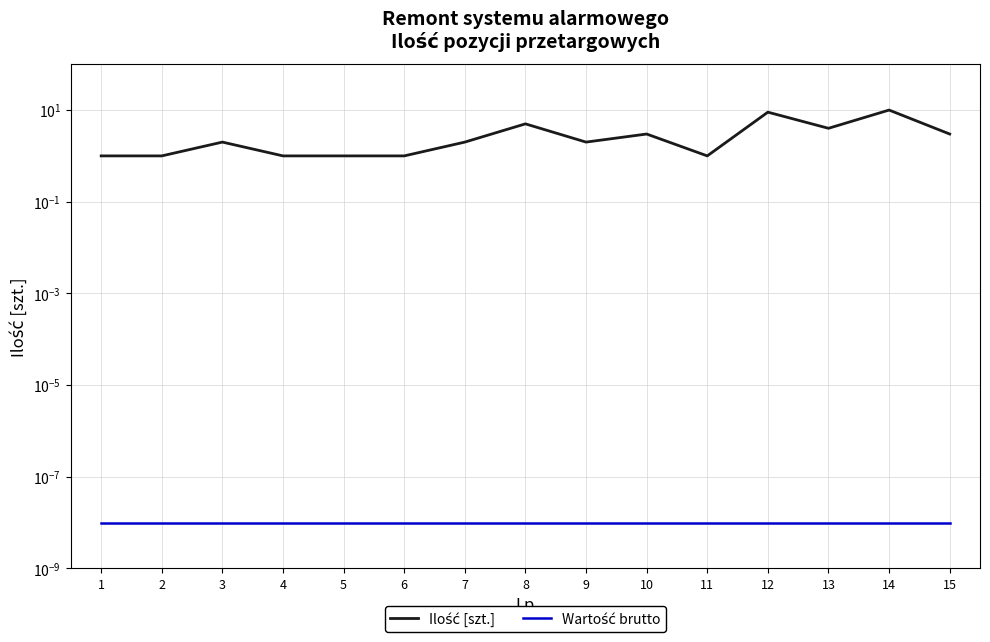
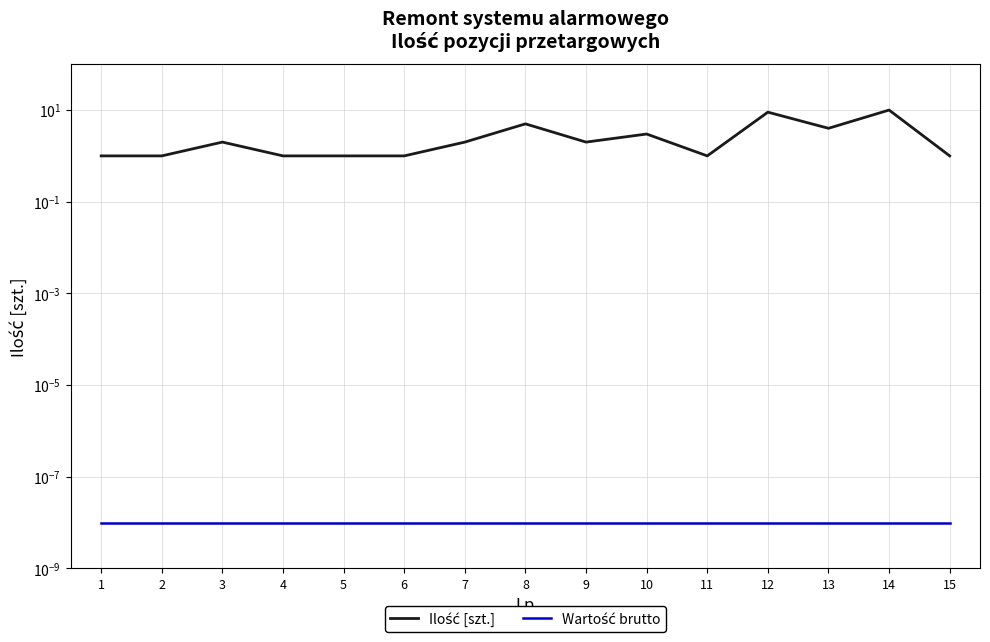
  {
    "Ilość [szt.]": {
      "1": 1,
      "2": 1,
      "3": 2,
      "4": 1,
      "5": 1,
      "6": 1,
      "7": 2,
      "8": 5,
      "9": 2,
      "10": 3,
      "11": 1,
      "12": 9,
      "13": 4,
      "14": 10,
-     "15": 3
+     "15": 1
    },
    "Wartość brutto": {
      "1": 0.000000010,
      "2": 0.000000010,
      "3": 0.000000010,
      "4": 0.000000010,
      "5": 0.000000010,
      "6": 0.000000010,
      "7": 0.000000010,
      "8": 0.000000010,
      "9": 0.000000010,
      "10": 0.000000010,
      "11": 0.000000010,
      "12": 0.000000010,
      "13": 0.000000010,
      "14": 0.000000010,
      "15": 0.000000010
    }
  }
